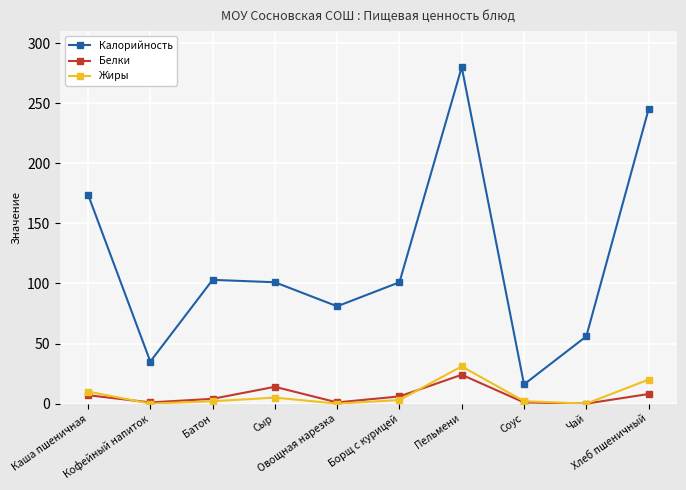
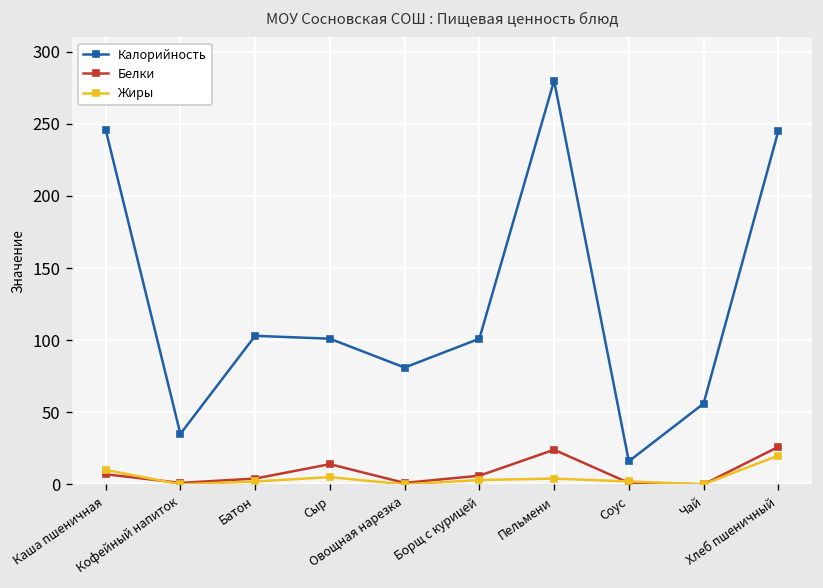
  {
    "Калорийность": {
-     "Каша пшеничная": 174,
+     "Каша пшеничная": 246,
      "Кофейный напиток": 35,
      "Батон": 103,
      "Сыр": 101,
      "Овощная нарезка": 81,
      "Борщ с курицей": 101,
      "Пельмени": 280,
      "Соус": 16,
      "Чай": 56,
      "Хлеб пшеничный": 245
    },
    "Белки": {
      "Каша пшеничная": 7,
      "Сыр": 14,
      "Борщ с курицей": 6,
      "Пельмени": 24,
-     "Хлеб пшеничный": 8
+     "Хлеб пшеничный": 26
    },
    "Жиры": {
      "Каша пшеничная": 10,
      "Сыр": 5,
      "Борщ с курицей": 3,
-     "Пельмени": 31,
+     "Пельмени": 4,
      "Хлеб пшеничный": 20
    }
  }
